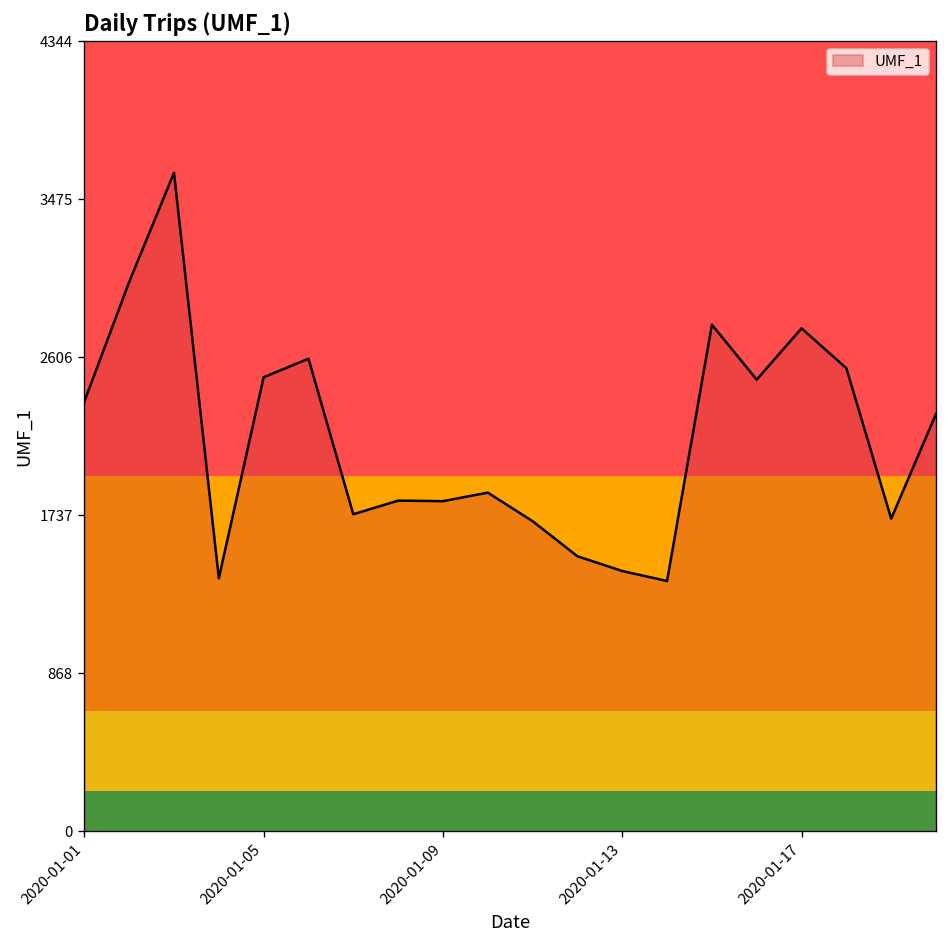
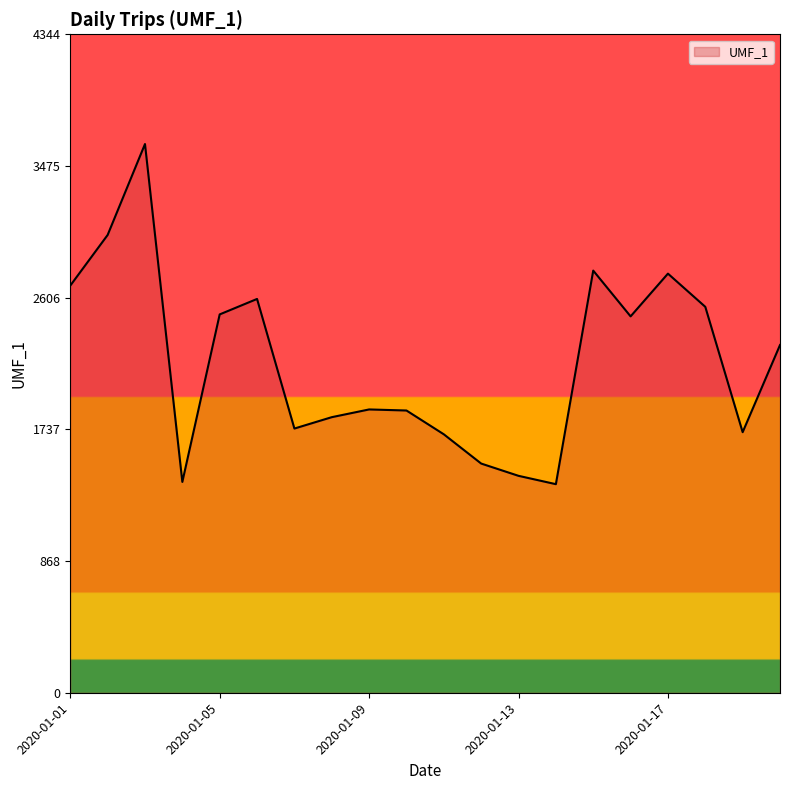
  {
-   "2020-01-01": 2360,
+   "2020-01-01": 2690,
    "2020-01-05": 2500,
-   "2020-01-09": 1820,
+   "2020-01-09": 1870,
    "2020-01-13": 1430,
    "2020-01-17": 2770
  }
